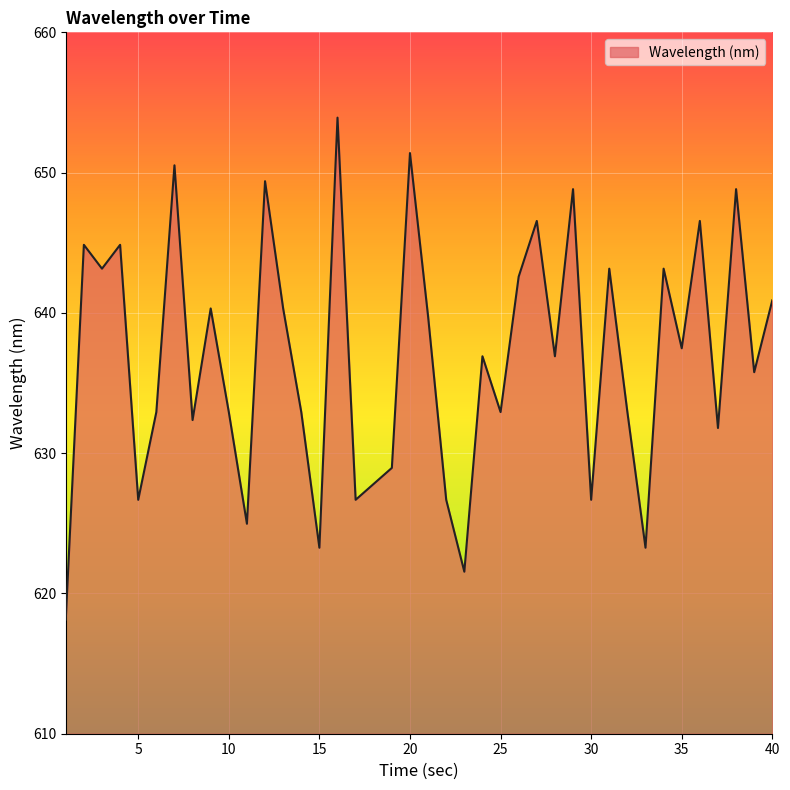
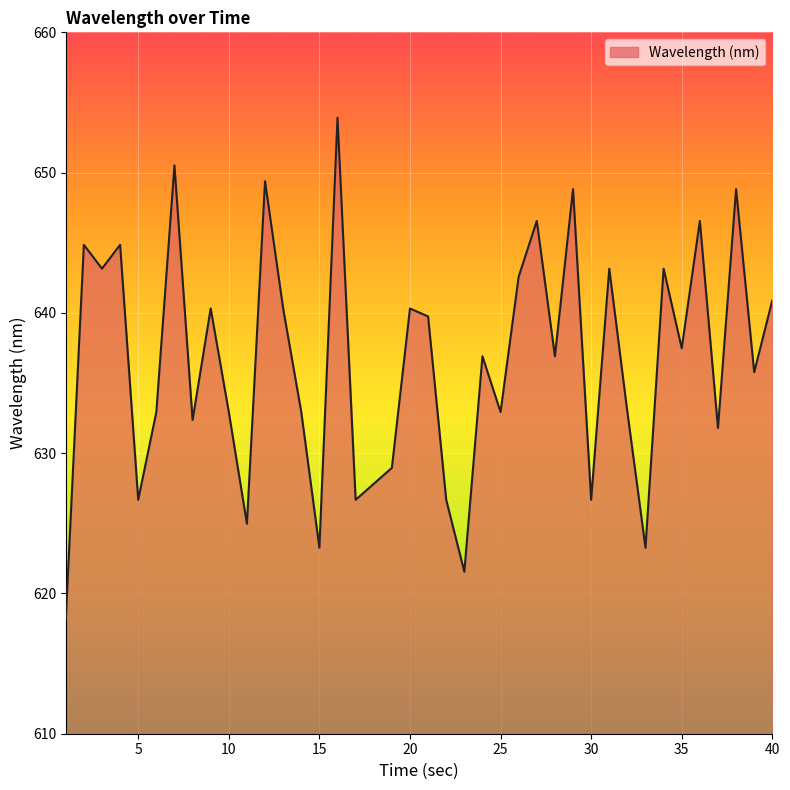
  {
    "5": 626.7,
    "10": 632.9,
    "15": 623.3,
-   "20": 651.4,
+   "20": 640.3,
    "25": 632.9,
    "30": 626.7,
    "35": 637.5,
    "40": 640.9
  }
